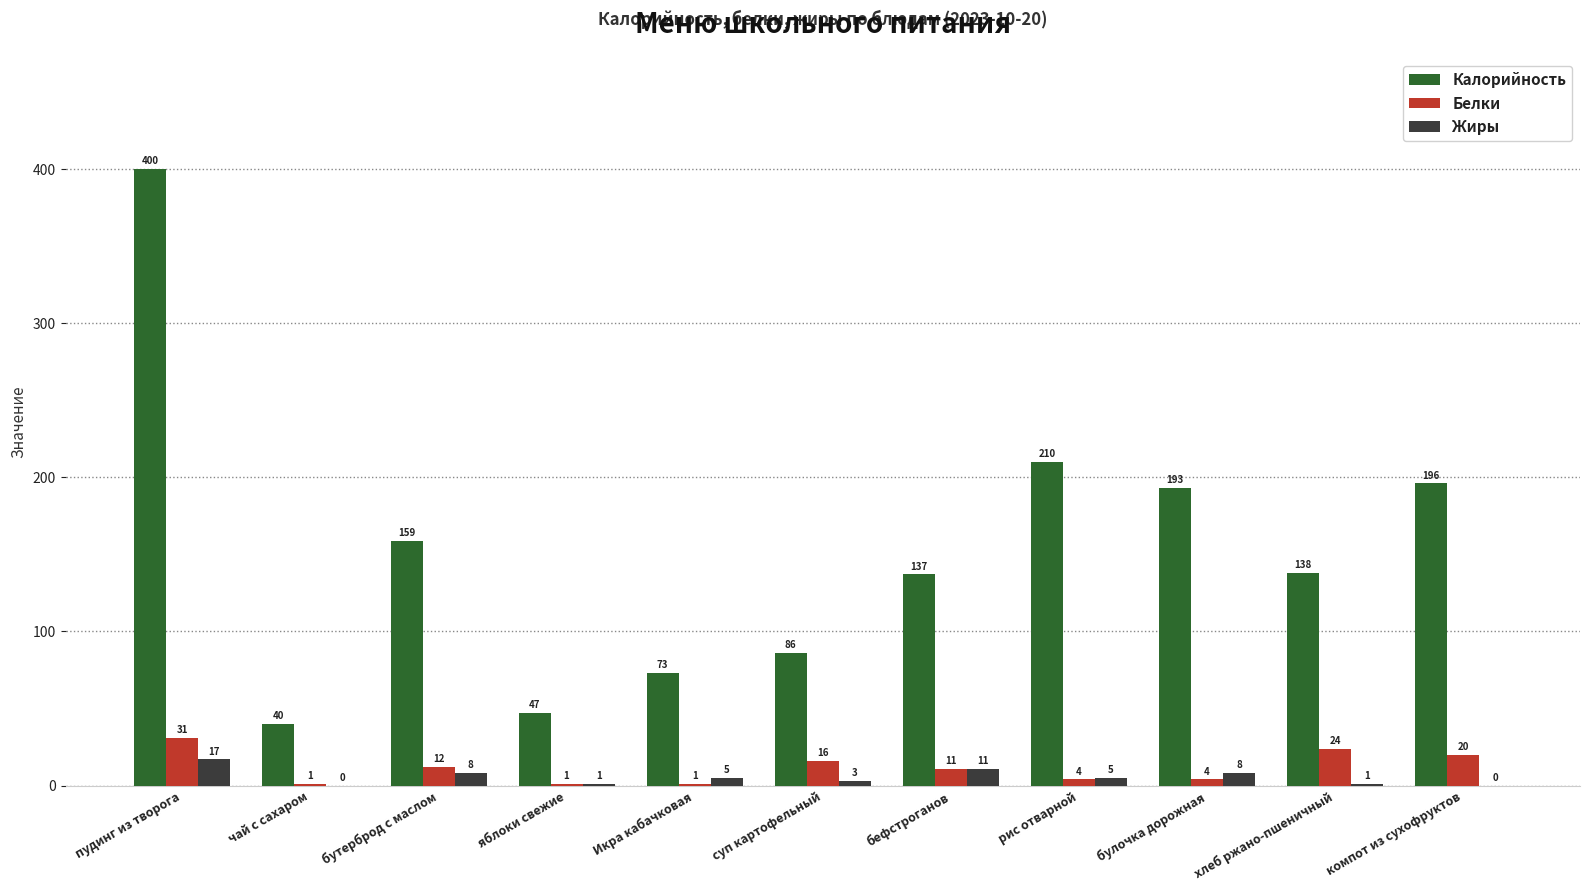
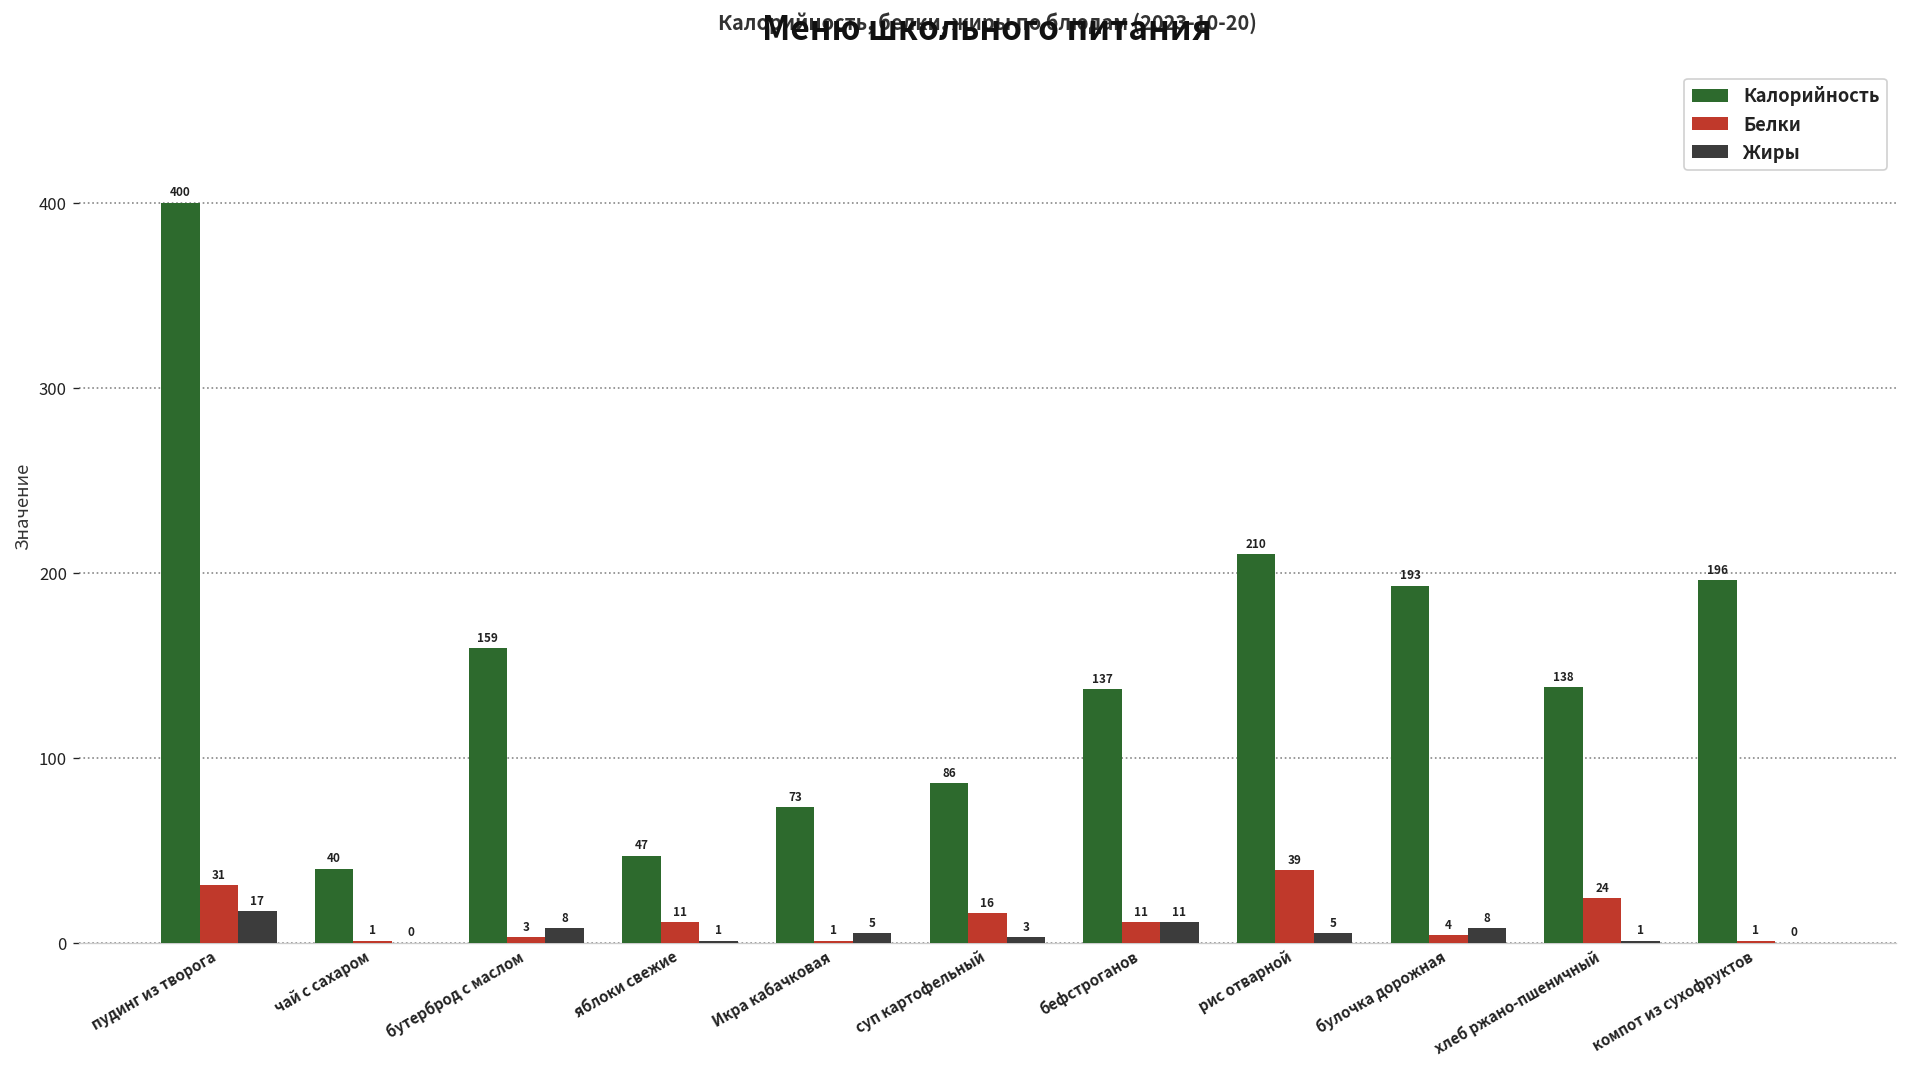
  {
    "Белки": {
      "пудинг из творога": 31,
      "чай с сахаром": 1,
-     "бутерброд с маслом": 12,
-     "яблоки свежие": 1,
+     "бутерброд с маслом": 3,
+     "яблоки свежие": 11,
      "Икра кабачковая": 1,
      "суп картофельный": 16,
      "бефстроганов": 11,
-     "рис отварной": 4,
+     "рис отварной": 39,
      "булочка дорожная": 4,
      "хлеб ржано-пшеничный": 24,
-     "компот из сухофруктов": 20
+     "компот из сухофруктов": 1
    }
  }
